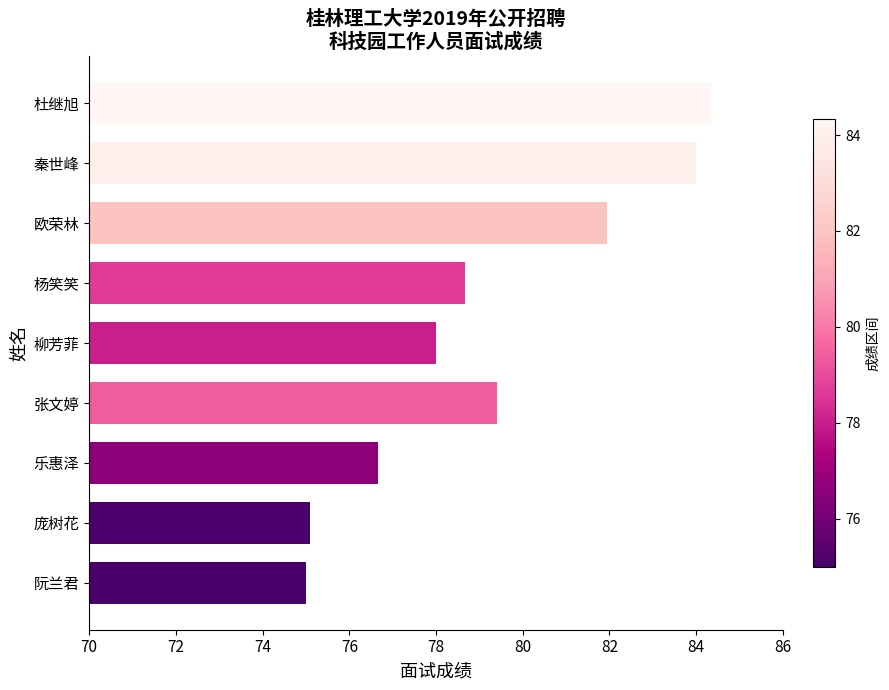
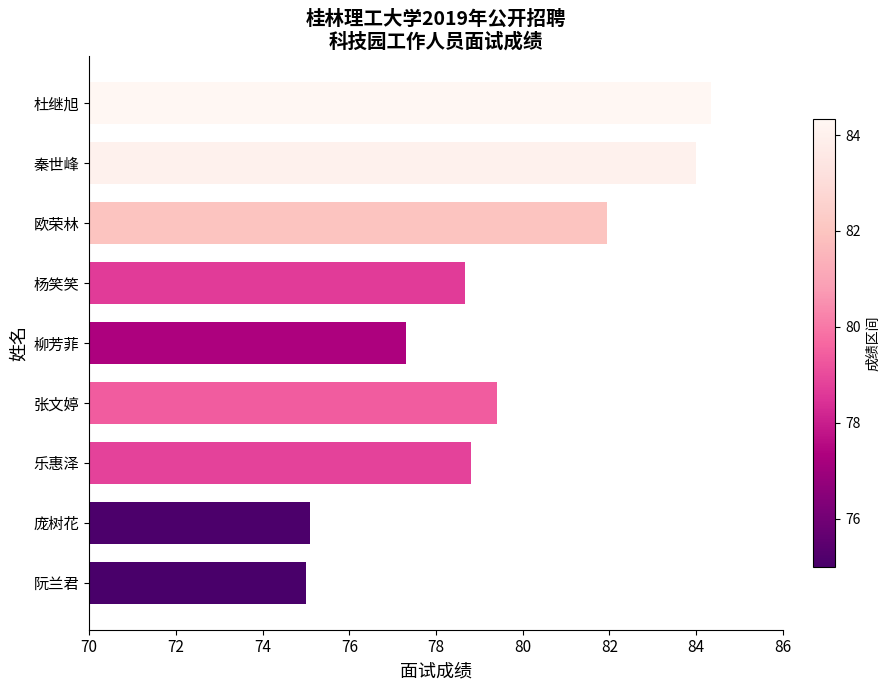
  {
    "杜继旭": 84.3,
    "秦世峰": 84.0,
    "欧荣林": 82.0,
    "杨笑笑": 78.7,
-   "柳芳菲": 78.0,
+   "柳芳菲": 77.3,
    "张文婷": 79.4,
-   "乐惠泽": 76.7,
+   "乐惠泽": 78.8,
    "庞树花": 75.1,
    "阮兰君": 75.0
  }
